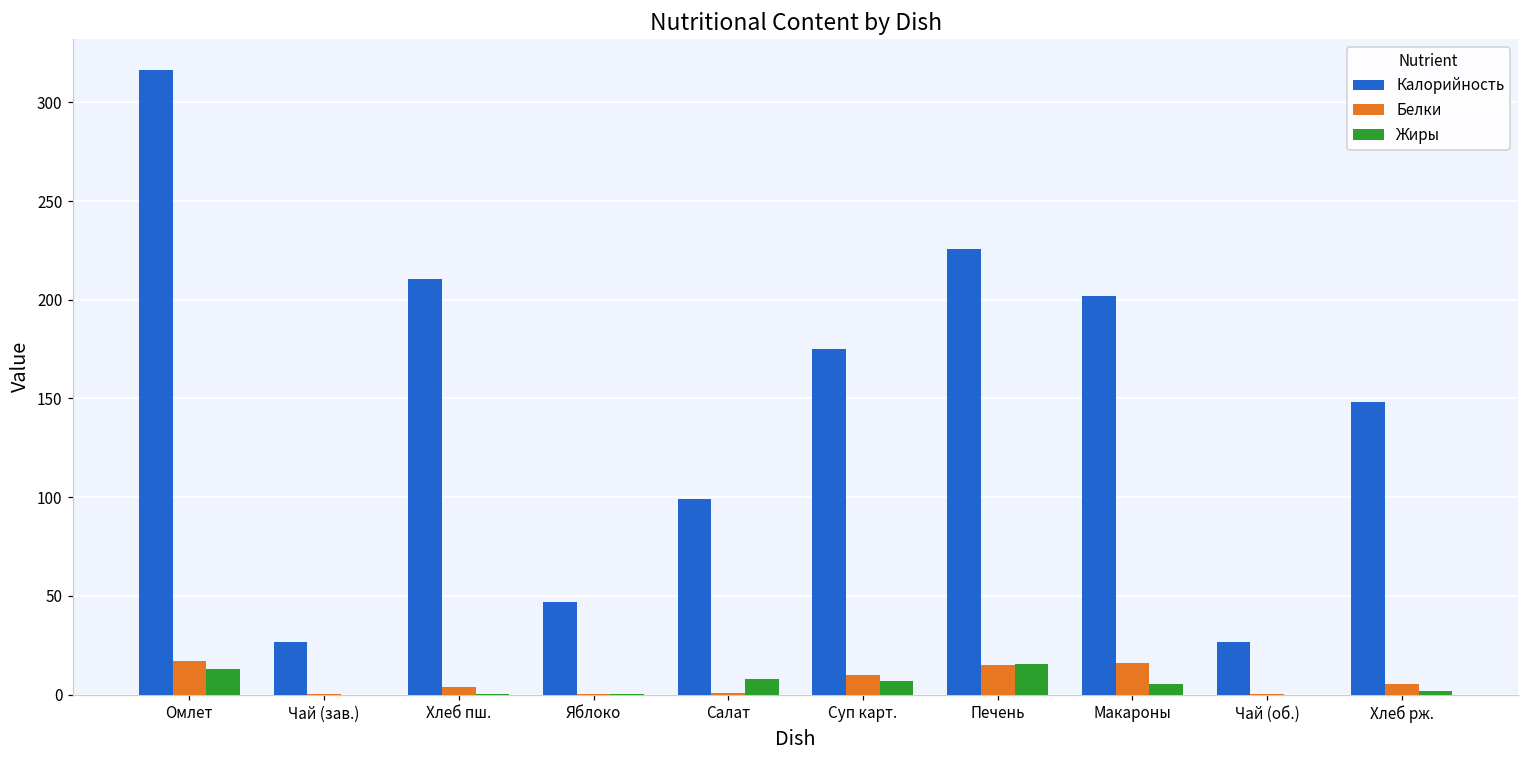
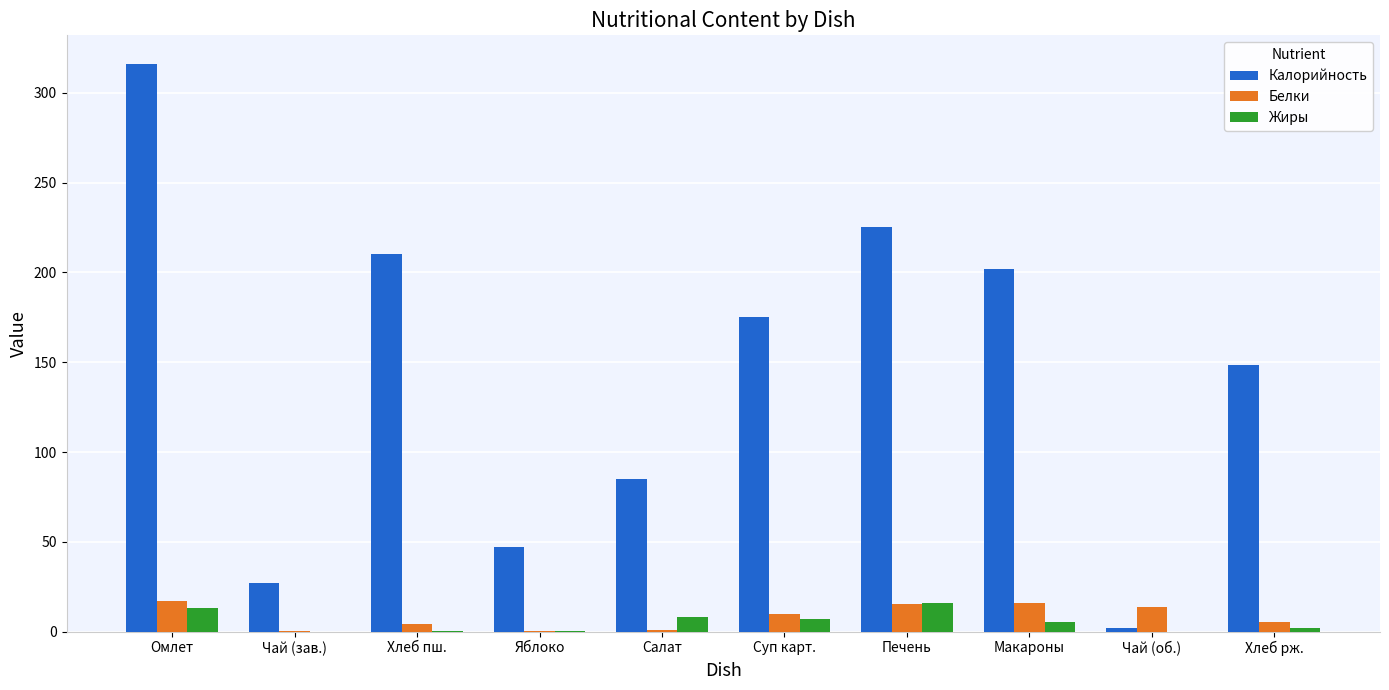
  {
    "Калорийность": {
      "Омлет": 316,
      "Чай (зав.)": 27,
      "Хлеб пш.": 210,
      "Яблоко": 47,
-     "Салат": 99,
+     "Салат": 85,
      "Суп карт.": 175,
      "Печень": 226,
      "Макароны": 202,
-     "Чай (об.)": 27,
+     "Чай (об.)": 2,
      "Хлеб рж.": 148
    },
    "Белки": {
      "Омлет": 17,
      "Хлеб пш.": 4,
      "Суп карт.": 10,
      "Печень": 15,
      "Макароны": 16,
-     "Чай (об.)": 0,
+     "Чай (об.)": 14,
      "Хлеб рж.": 5
    },
    "Жиры": {
      "Омлет": 13,
      "Чай (зав.)": 0,
      "Салат": 8,
      "Суп карт.": 7,
      "Печень": 16,
      "Макароны": 6,
      "Чай (об.)": 0,
      "Хлеб рж.": 2
    }
  }
